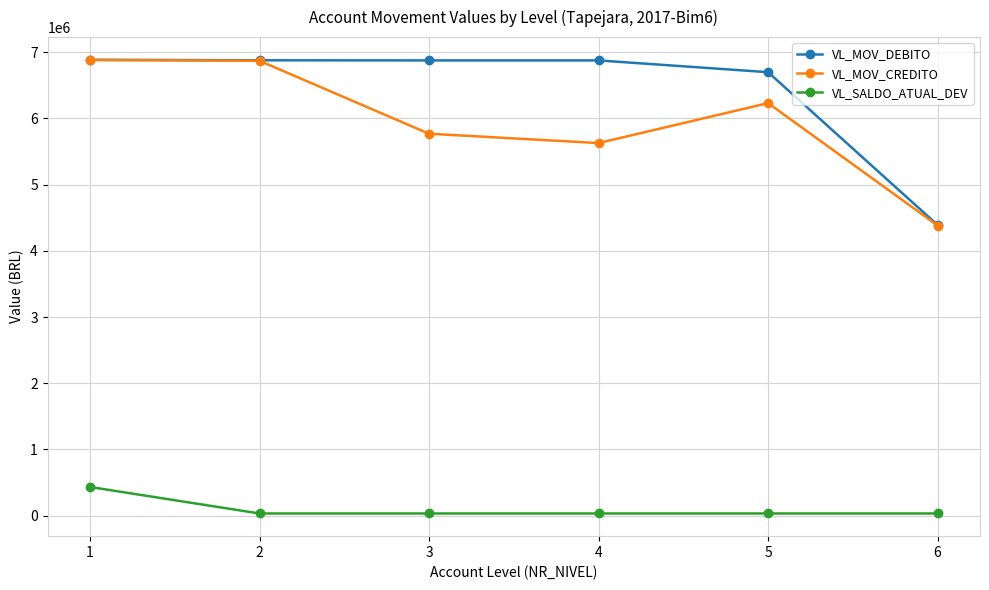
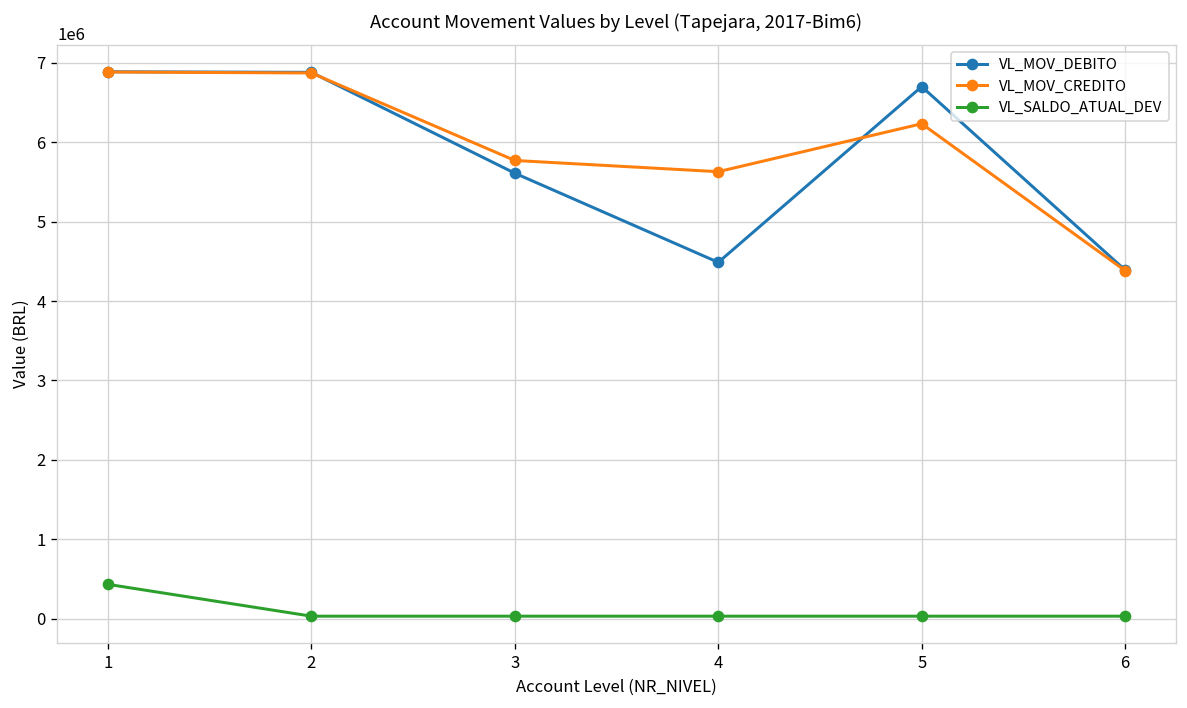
  {
    "VL_MOV_DEBITO": {
-     "3": 6900000,
-     "4": 6900000,
+     "3": 5600000,
+     "4": 4500000,
      "5": 6700000
    },
    "VL_MOV_CREDITO": {
      "3": 5800000,
      "4": 5600000,
      "5": 6200000
    },
    "VL_SALDO_ATUAL_DEV": {
      "1": 400000,
      "2": 0,
      "3": 0,
      "4": 0,
      "5": 0,
      "6": 0
    }
  }
